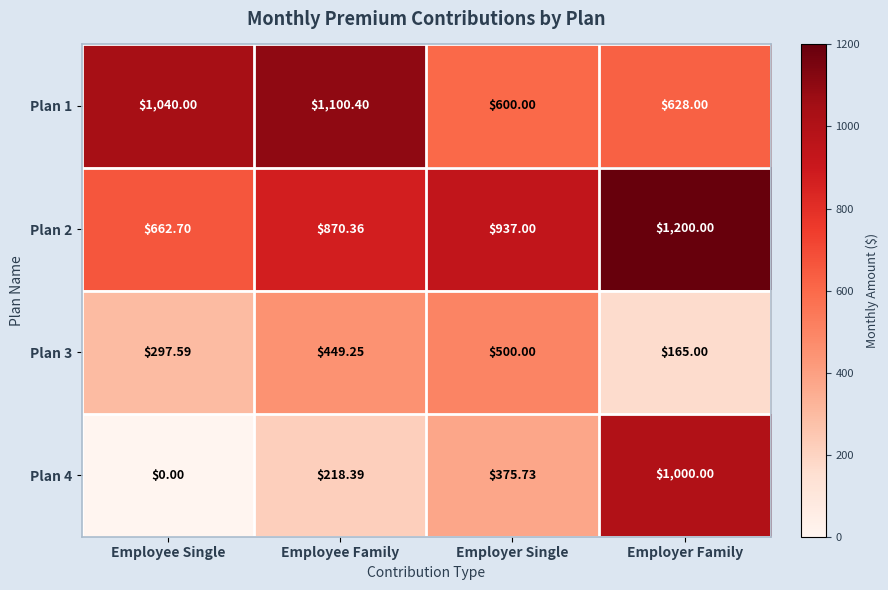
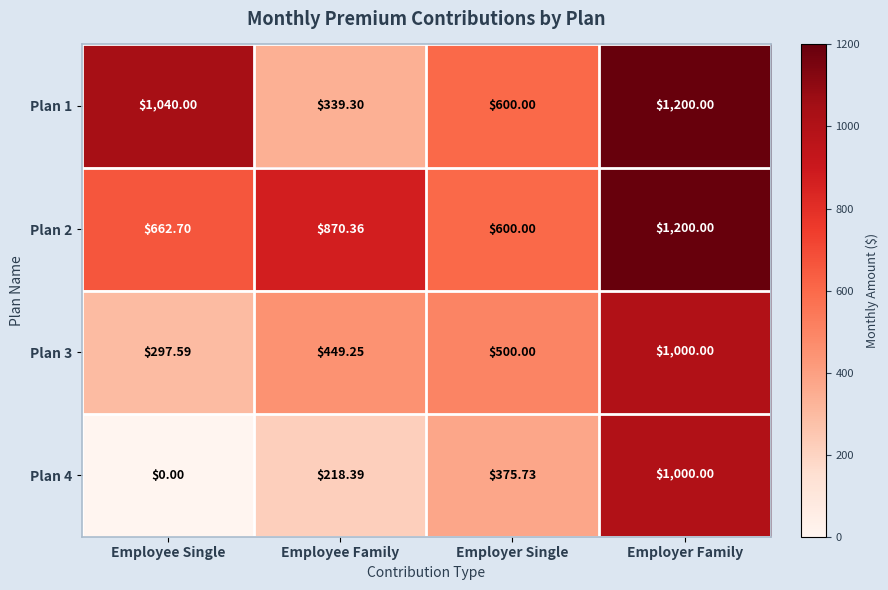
  {
    "Plan 1": {
      "Employee Single": "$1,040.00",
-     "Employee Family": "$1,100.40",
+     "Employee Family": "$339.30",
      "Employer Single": "$600.00",
-     "Employer Family": "$628.00"
+     "Employer Family": "$1,200.00"
    },
    "Plan 2": {
      "Employee Single": "$662.70",
      "Employee Family": "$870.36",
-     "Employer Single": "$937.00",
+     "Employer Single": "$600.00",
      "Employer Family": "$1,200.00"
    },
    "Plan 3": {
      "Employee Single": "$297.59",
      "Employee Family": "$449.25",
      "Employer Single": "$500.00",
-     "Employer Family": "$165.00"
+     "Employer Family": "$1,000.00"
    },
    "Plan 4": {
      "Employee Single": "$0.00",
      "Employee Family": "$218.39",
      "Employer Single": "$375.73",
      "Employer Family": "$1,000.00"
    }
  }
